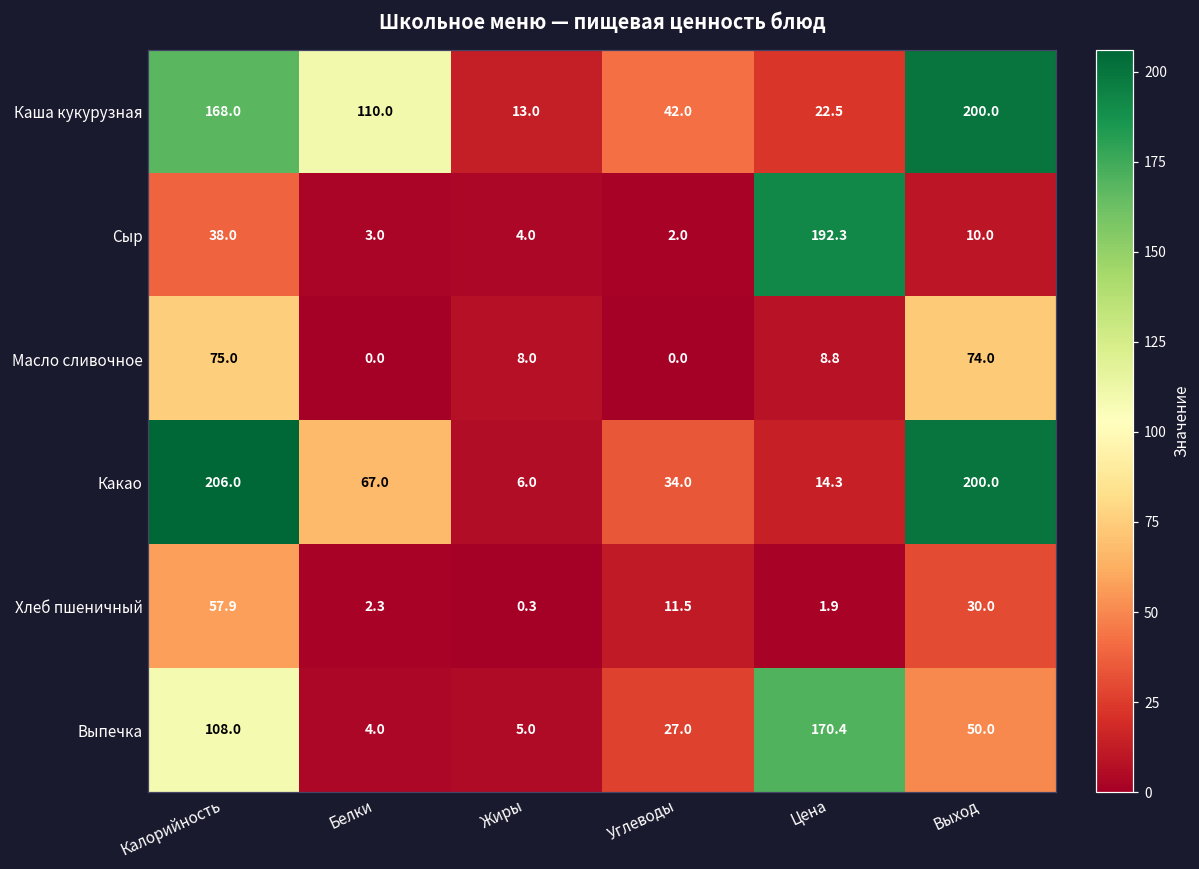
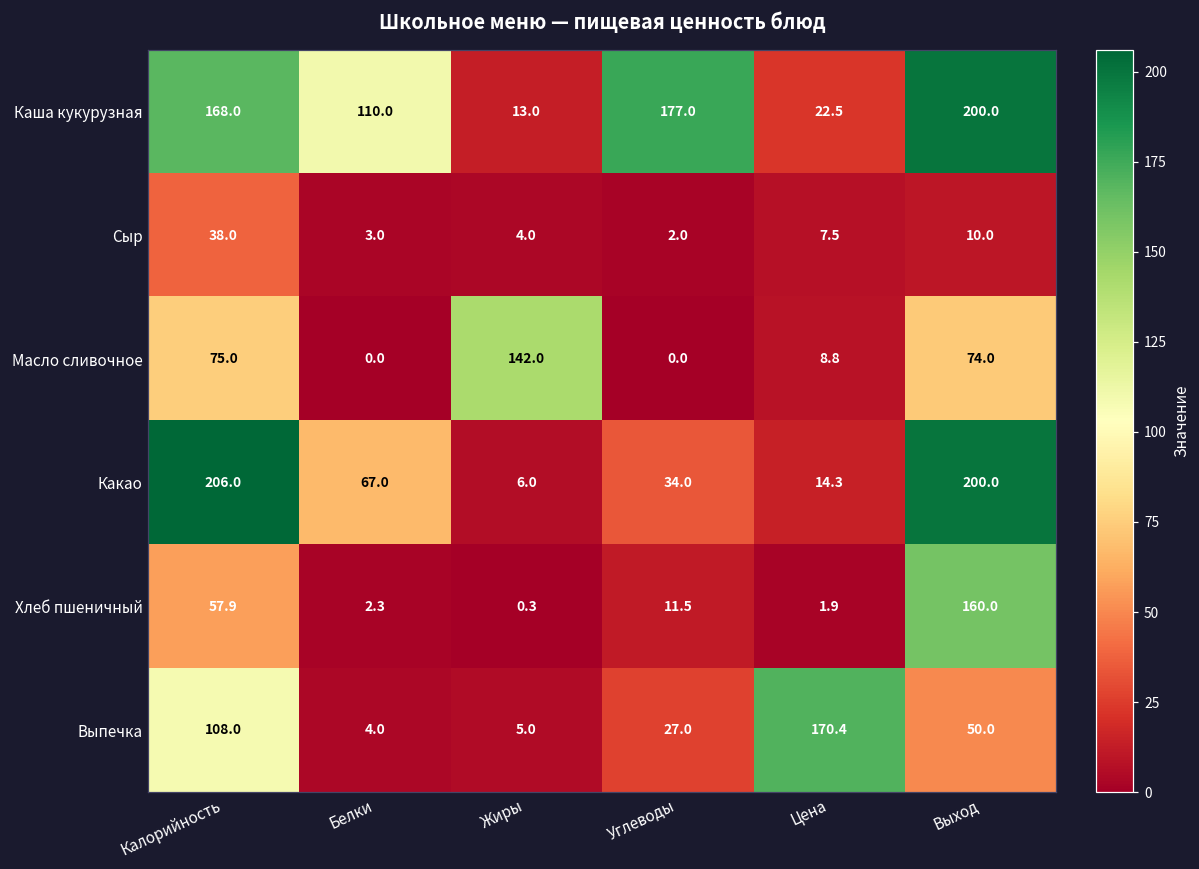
  {
    "Каша кукурузная": {
      "Калорийность": 168.0,
      "Белки": 110.0,
      "Жиры": 13.0,
-     "Углеводы": 42.0,
+     "Углеводы": 177.0,
      "Цена": 22.5,
      "Выход": 200.0
    },
    "Сыр": {
      "Калорийность": 38.0,
      "Белки": 3.0,
      "Жиры": 4.0,
      "Углеводы": 2.0,
-     "Цена": 192.3,
+     "Цена": 7.5,
      "Выход": 10.0
    },
    "Масло сливочное": {
      "Калорийность": 75.0,
      "Белки": 0.0,
-     "Жиры": 8.0,
+     "Жиры": 142.0,
      "Углеводы": 0.0,
      "Цена": 8.8,
      "Выход": 74.0
    },
    "Какао": {
      "Калорийность": 206.0,
      "Белки": 67.0,
      "Жиры": 6.0,
      "Углеводы": 34.0,
      "Цена": 14.3,
      "Выход": 200.0
    },
    "Хлеб пшеничный": {
      "Калорийность": 57.9,
      "Белки": 2.3,
      "Жиры": 0.3,
      "Углеводы": 11.5,
      "Цена": 1.9,
-     "Выход": 30.0
+     "Выход": 160.0
    },
    "Выпечка": {
      "Калорийность": 108.0,
      "Белки": 4.0,
      "Жиры": 5.0,
      "Углеводы": 27.0,
      "Цена": 170.4,
      "Выход": 50.0
    }
  }
